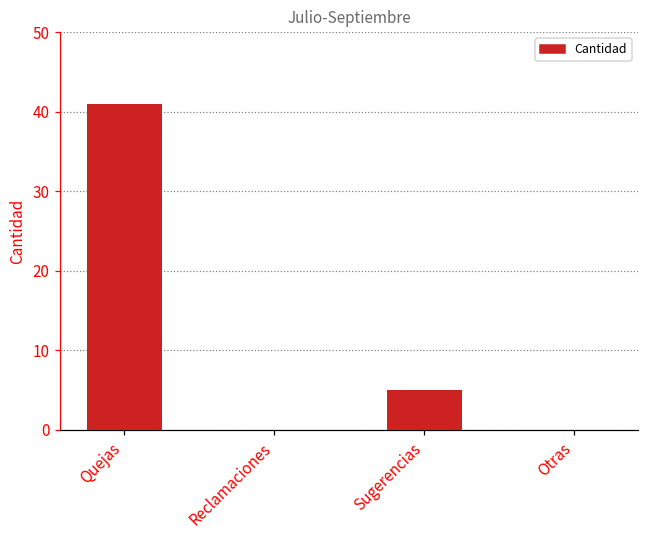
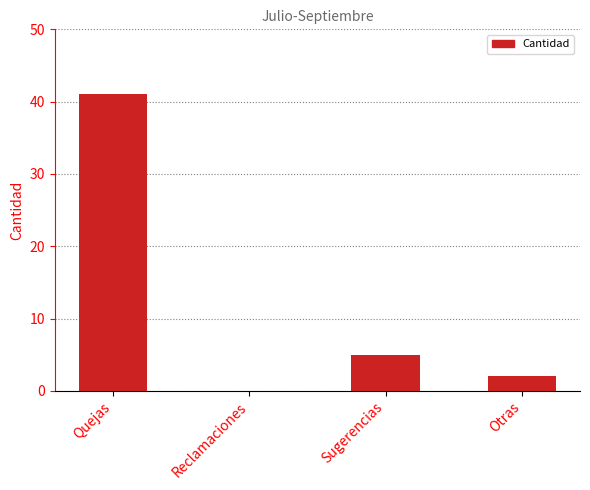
  {
    "Quejas": 41,
    "Reclamaciones": 0,
    "Sugerencias": 5,
-   "Otras": 0
+   "Otras": 2
  }
